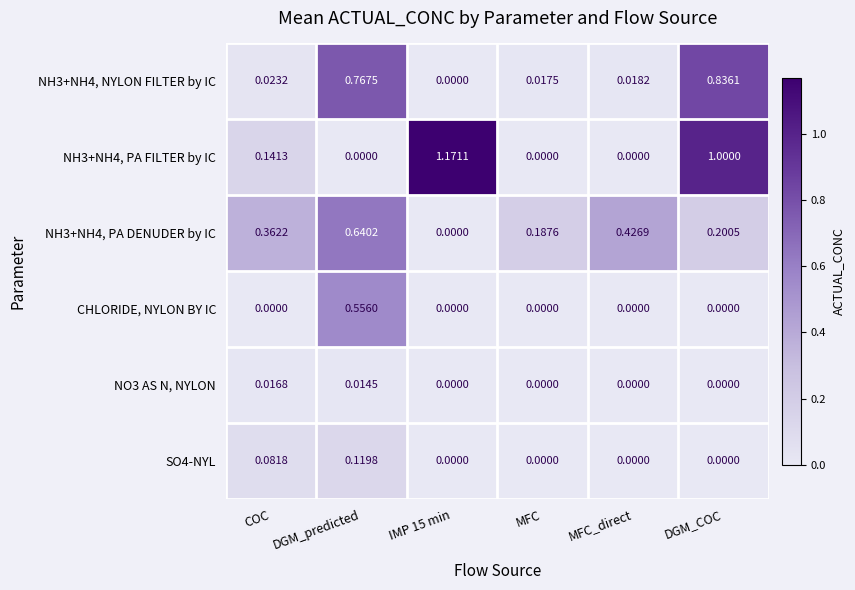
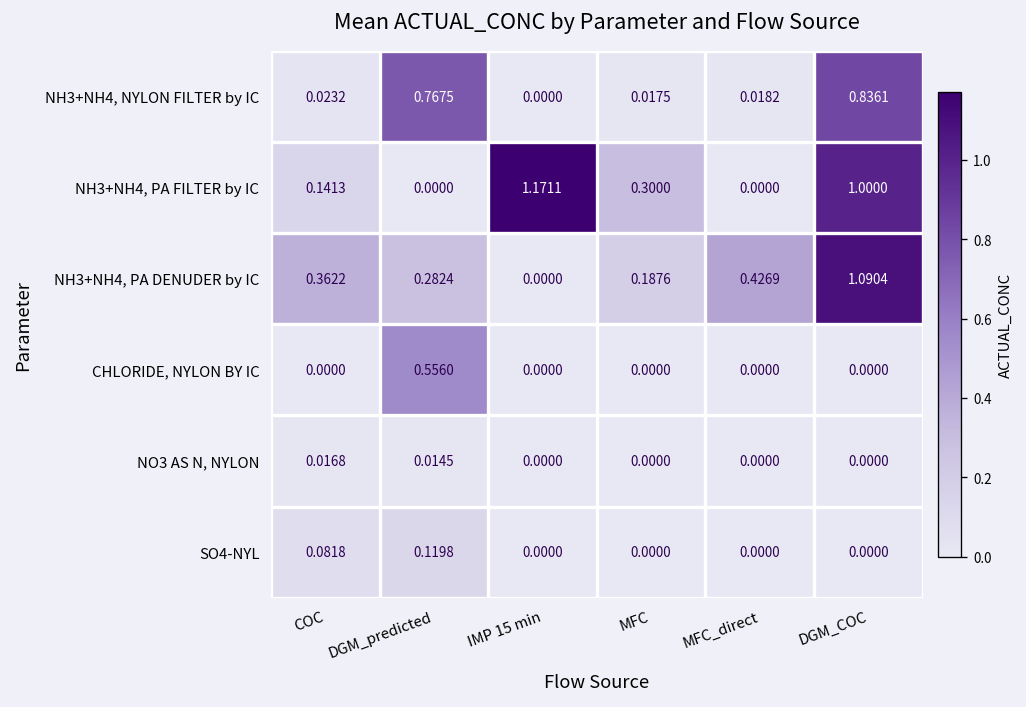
  {
    "NH3+NH4, NYLON FILTER by IC": {
      "COC": 0.0232,
      "DGM_predicted": 0.7675,
      "IMP 15 min": 0.0000,
      "MFC": 0.0175,
      "MFC_direct": 0.0182,
      "DGM_COC": 0.8361
    },
    "NH3+NH4, PA FILTER by IC": {
      "COC": 0.1413,
      "DGM_predicted": 0.0000,
      "IMP 15 min": 1.1711,
-     "MFC": 0.0000,
+     "MFC": 0.3000,
      "MFC_direct": 0.0000,
      "DGM_COC": 1.0000
    },
    "NH3+NH4, PA DENUDER by IC": {
      "COC": 0.3622,
-     "DGM_predicted": 0.6402,
+     "DGM_predicted": 0.2824,
      "IMP 15 min": 0.0000,
      "MFC": 0.1876,
      "MFC_direct": 0.4269,
-     "DGM_COC": 0.2005
+     "DGM_COC": 1.0904
    },
    "CHLORIDE, NYLON BY IC": {
      "COC": 0.0000,
      "DGM_predicted": 0.5560,
      "IMP 15 min": 0.0000,
      "MFC": 0.0000,
      "MFC_direct": 0.0000,
      "DGM_COC": 0.0000
    },
    "NO3 AS N, NYLON": {
      "COC": 0.0168,
      "DGM_predicted": 0.0145,
      "IMP 15 min": 0.0000,
      "MFC": 0.0000,
      "MFC_direct": 0.0000,
      "DGM_COC": 0.0000
    },
    "SO4-NYL": {
      "COC": 0.0818,
      "DGM_predicted": 0.1198,
      "IMP 15 min": 0.0000,
      "MFC": 0.0000,
      "MFC_direct": 0.0000,
      "DGM_COC": 0.0000
    }
  }
